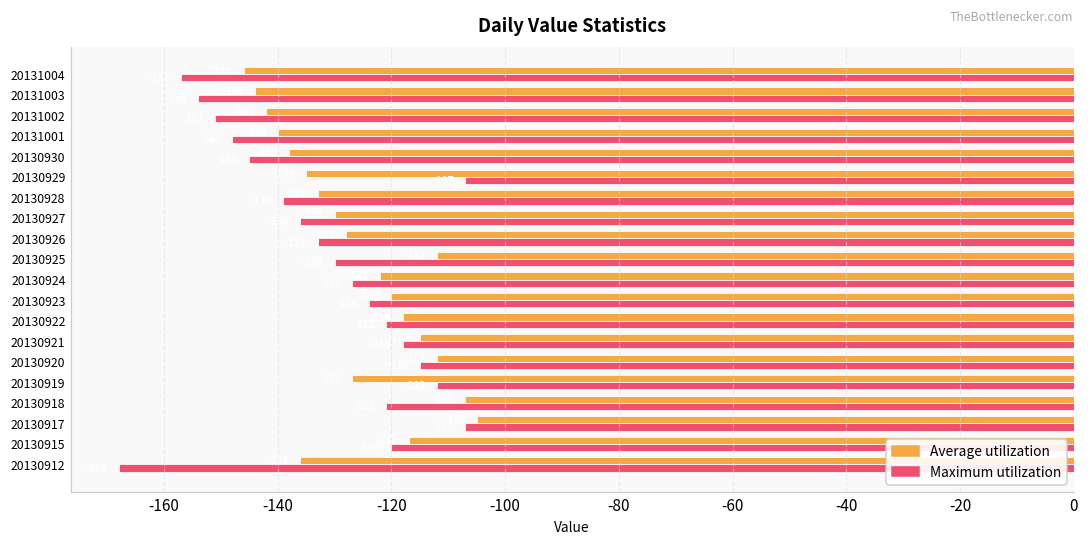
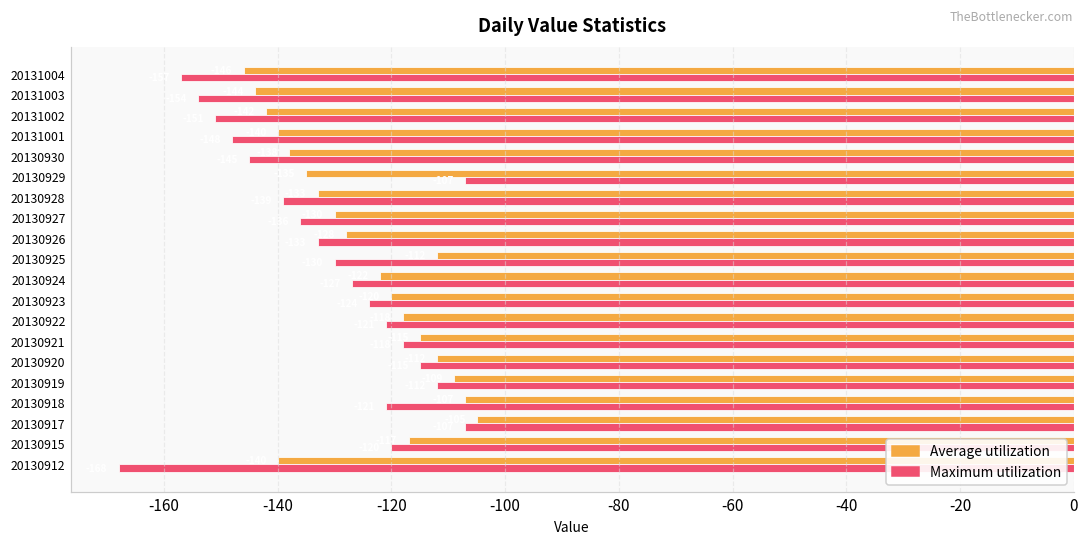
  {
    "Average utilization": {
      "20131004": -146,
      "20131003": -144,
      "20131002": -142,
      "20131001": -140,
      "20130930": -138,
      "20130929": -135,
      "20130928": -133,
      "20130927": -130,
      "20130926": -128,
      "20130925": -112,
      "20130924": -122,
      "20130923": -120,
      "20130922": -118,
      "20130921": -115,
      "20130920": -112,
-     "20130919": -127,
+     "20130919": -109,
      "20130918": -107,
      "20130917": -105,
      "20130915": -117,
-     "20130912": -136
+     "20130912": -140
    },
    "Maximum utilization": {
      "20131004": -157,
      "20131003": -154,
      "20131002": -151,
      "20131001": -148,
      "20130930": -145,
      "20130929": -107,
      "20130928": -139,
      "20130927": -136,
      "20130926": -133,
      "20130925": -130,
      "20130924": -127,
      "20130923": -124,
      "20130922": -121,
      "20130921": -118,
      "20130920": -115,
      "20130919": -112,
      "20130918": -121,
      "20130917": -107,
      "20130915": -120,
      "20130912": -168
    }
  }
